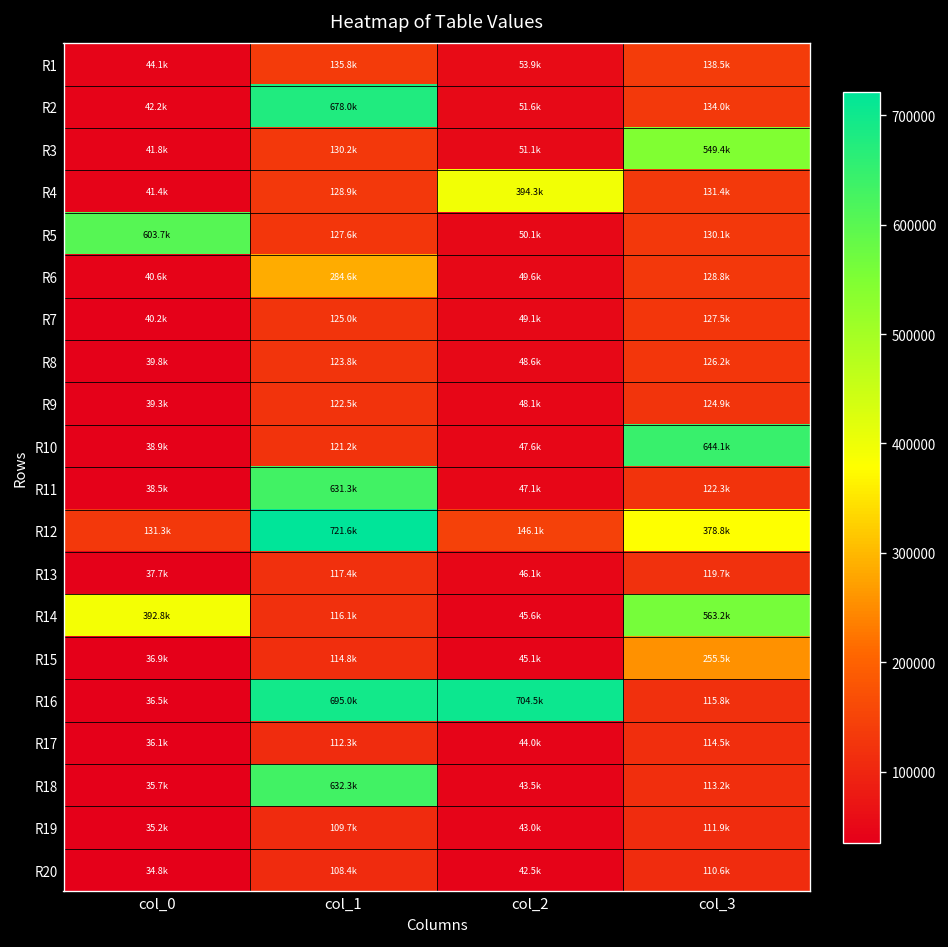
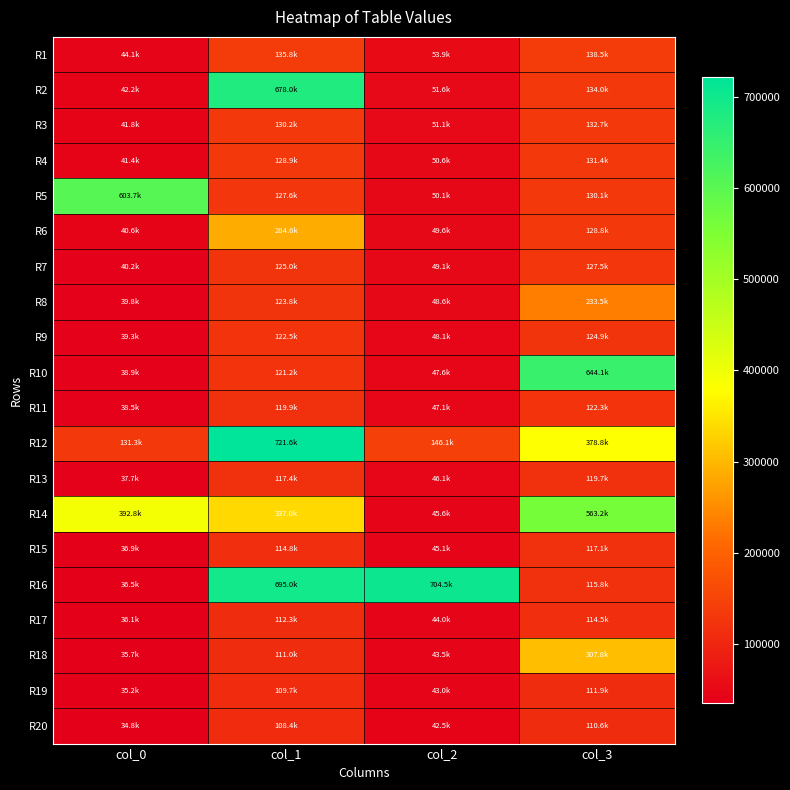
  {
    "R1": {
      "col_0": "44.1k",
      "col_1": "135.8k",
      "col_2": "53.9k",
      "col_3": "138.5k"
    },
    "R2": {
      "col_0": "42.2k",
      "col_1": "678.0k",
      "col_2": "51.6k",
      "col_3": "134.0k"
    },
    "R3": {
      "col_0": "41.8k",
      "col_1": "130.2k",
      "col_2": "51.1k",
-     "col_3": "549.4k"
+     "col_3": "132.7k"
    },
    "R4": {
      "col_0": "41.4k",
      "col_1": "128.9k",
-     "col_2": "394.3k",
+     "col_2": "50.6k",
      "col_3": "131.4k"
    },
    "R5": {
      "col_0": "603.7k",
      "col_1": "127.6k",
      "col_2": "50.1k",
      "col_3": "130.1k"
    },
    "R6": {
      "col_0": "40.6k",
      "col_1": "284.6k",
      "col_2": "49.6k",
      "col_3": "128.8k"
    },
    "R7": {
      "col_0": "40.2k",
      "col_1": "125.0k",
      "col_2": "49.1k",
      "col_3": "127.5k"
    },
    "R8": {
      "col_0": "39.8k",
      "col_1": "123.8k",
      "col_2": "48.6k",
-     "col_3": "126.2k"
+     "col_3": "233.5k"
    },
    "R9": {
      "col_0": "39.3k",
      "col_1": "122.5k",
      "col_2": "48.1k",
      "col_3": "124.9k"
    },
    "R10": {
      "col_0": "38.9k",
      "col_1": "121.2k",
      "col_2": "47.6k",
      "col_3": "644.1k"
    },
    "R11": {
      "col_0": "38.5k",
-     "col_1": "631.3k",
+     "col_1": "119.9k",
      "col_2": "47.1k",
      "col_3": "122.3k"
    },
    "R12": {
      "col_0": "131.3k",
      "col_1": "721.6k",
      "col_2": "146.1k",
      "col_3": "378.8k"
    },
    "R13": {
      "col_0": "37.7k",
      "col_1": "117.4k",
      "col_2": "46.1k",
      "col_3": "119.7k"
    },
    "R14": {
      "col_0": "392.8k",
-     "col_1": "116.1k",
+     "col_1": "337.0k",
      "col_2": "45.6k",
      "col_3": "563.2k"
    },
    "R15": {
      "col_0": "36.9k",
      "col_1": "114.8k",
      "col_2": "45.1k",
-     "col_3": "255.5k"
+     "col_3": "117.1k"
    },
    "R16": {
      "col_0": "36.5k",
      "col_1": "695.0k",
      "col_2": "704.5k",
      "col_3": "115.8k"
    },
    "R17": {
      "col_0": "36.1k",
      "col_1": "112.3k",
      "col_2": "44.0k",
      "col_3": "114.5k"
    },
    "R18": {
      "col_0": "35.7k",
-     "col_1": "632.3k",
+     "col_1": "111.0k",
      "col_2": "43.5k",
-     "col_3": "113.2k"
+     "col_3": "307.8k"
    },
    "R19": {
      "col_0": "35.2k",
      "col_1": "109.7k",
      "col_2": "43.0k",
      "col_3": "111.9k"
    },
    "R20": {
      "col_0": "34.8k",
      "col_1": "108.4k",
      "col_2": "42.5k",
      "col_3": "110.6k"
    }
  }
